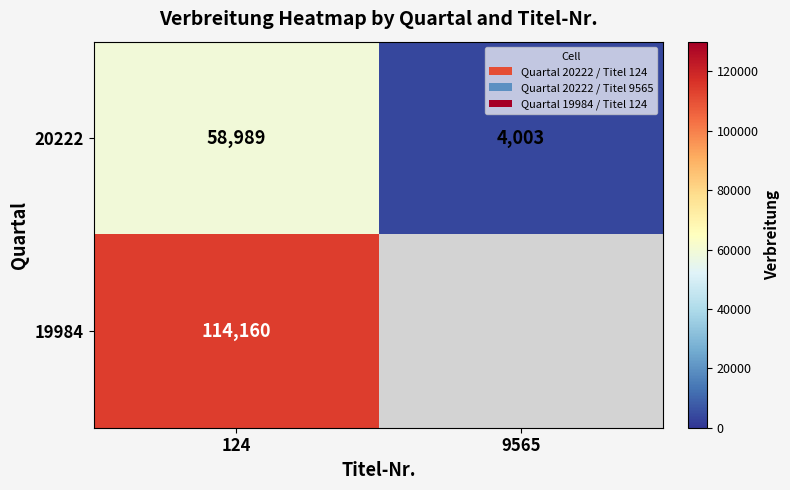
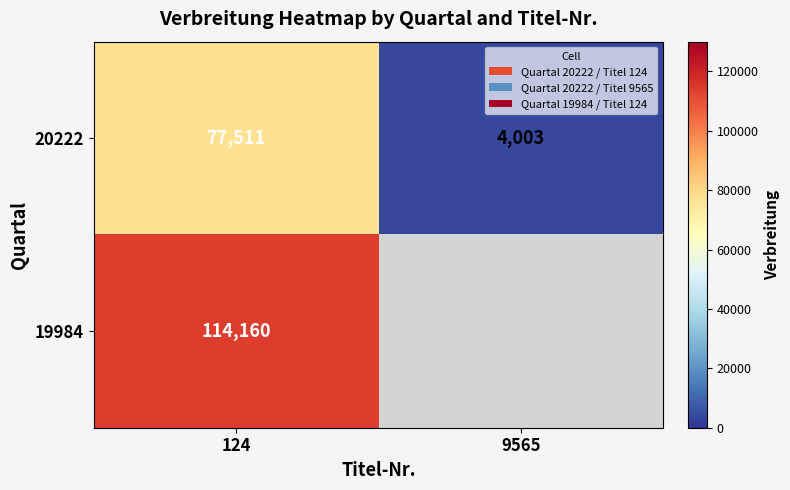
  {
    "20222": {
-     "124": "58,989",
+     "124": "77,511",
      "9565": "4,003"
    },
    "19984": {
      "124": "114,160"
    }
  }
